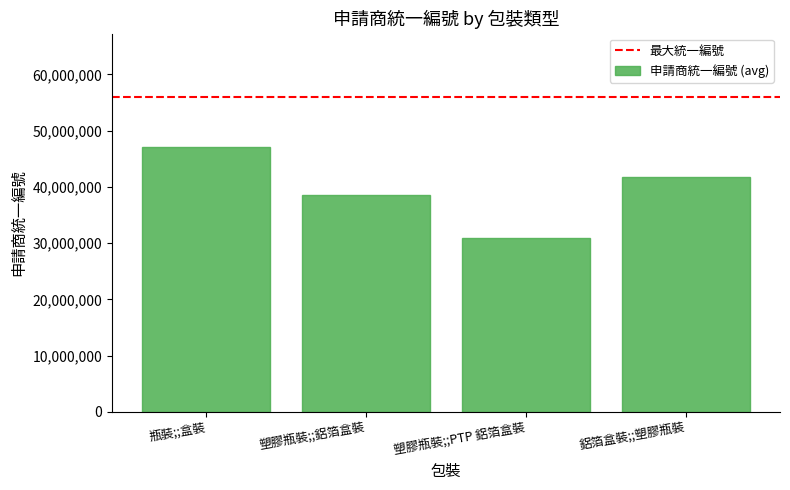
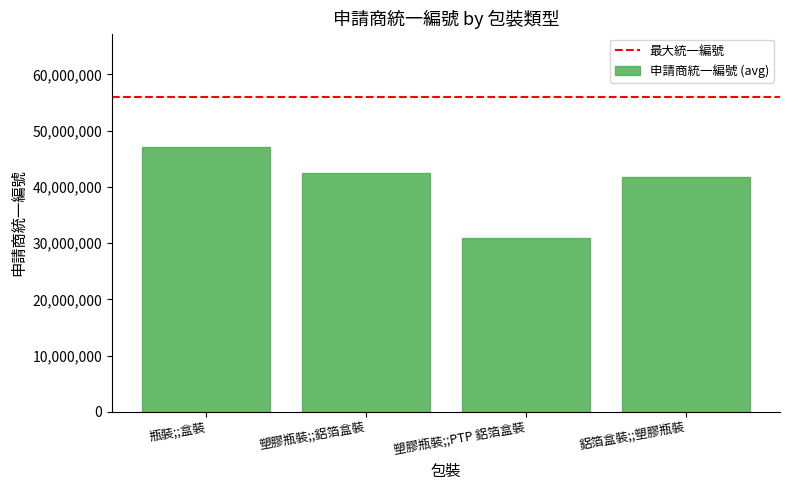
  {
    "瓶裝;;盒裝": "47,000,000",
-   "塑膠瓶裝;;鋁箔盒裝": "39,000,000",
+   "塑膠瓶裝;;鋁箔盒裝": "43,000,000",
    "塑膠瓶裝;;PTP 鋁箔盒裝": "31,000,000",
    "鋁箔盒裝;;塑膠瓶裝": "42,000,000"
  }
